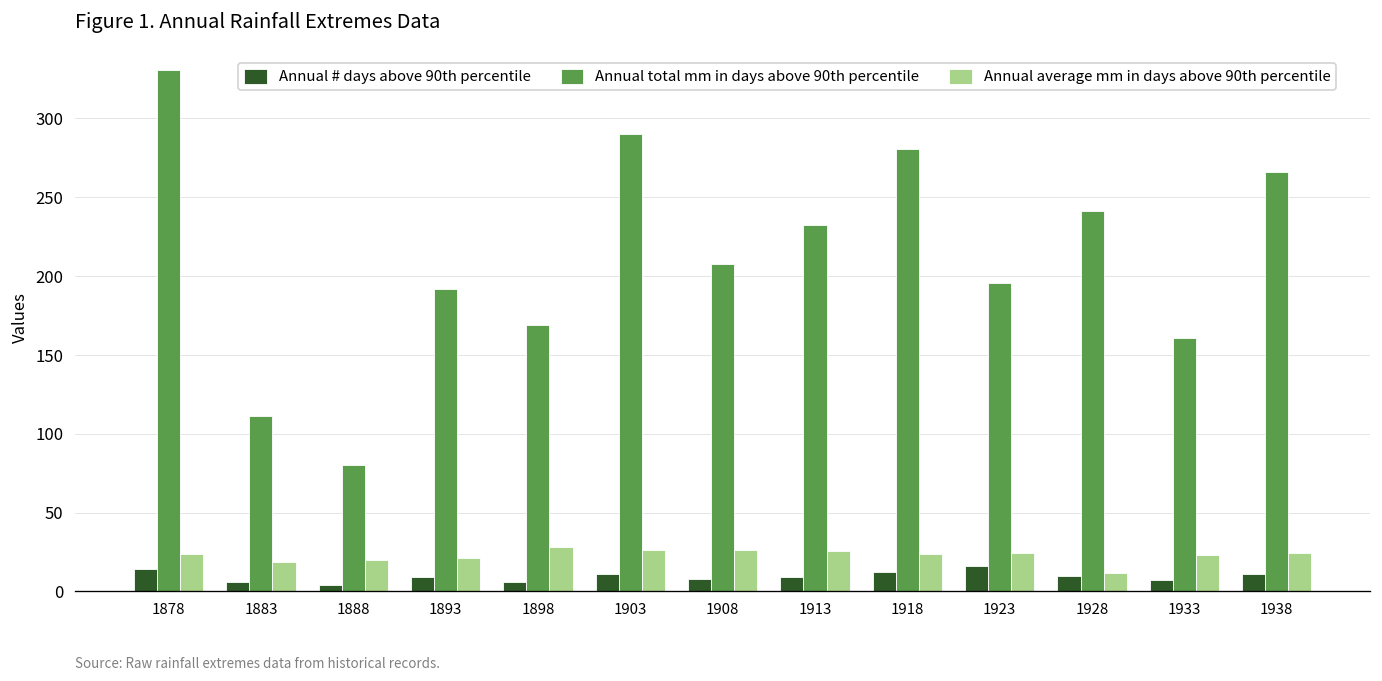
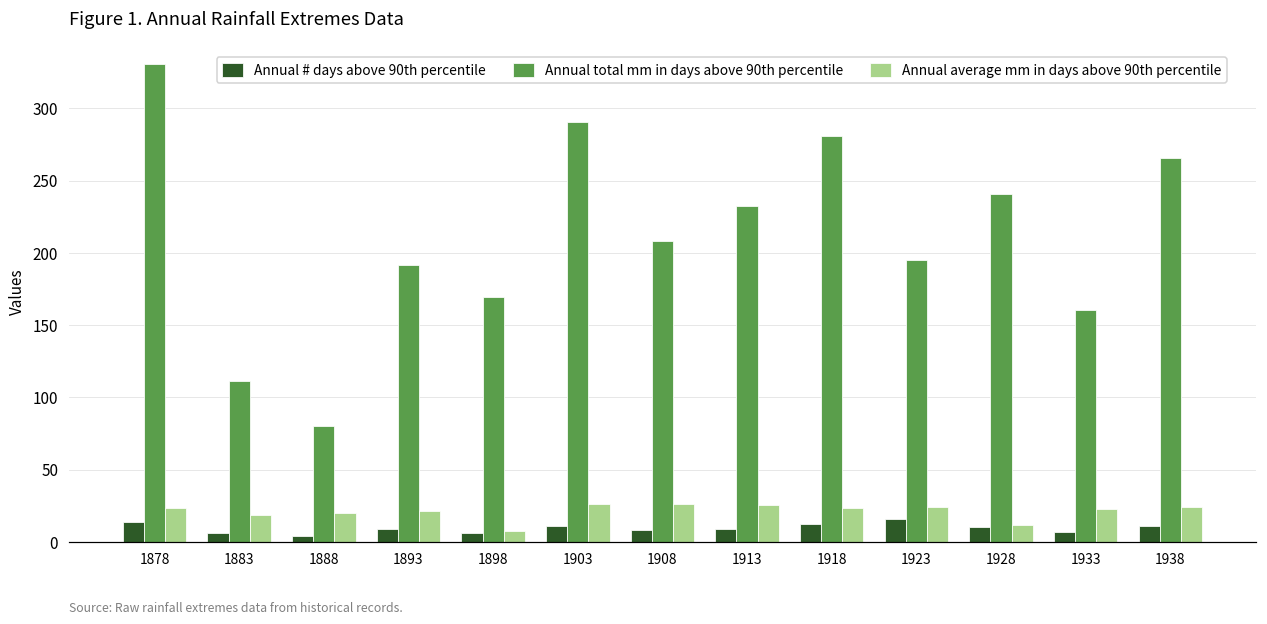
  {
    "Annual # days above 90th percentile": {
      "1878": 14,
      "1883": 6,
      "1888": 4,
      "1893": 9,
      "1898": 6,
      "1903": 11,
      "1908": 8,
      "1913": 9,
      "1918": 12,
      "1923": 16,
      "1928": 10,
      "1933": 7,
      "1938": 11
    },
    "Annual total mm in days above 90th percentile": {
      "1878": 331,
      "1883": 111,
      "1888": 80,
      "1893": 192,
      "1898": 169,
      "1903": 290,
      "1908": 208,
      "1913": 232,
      "1918": 281,
      "1923": 195,
      "1928": 241,
      "1933": 160,
      "1938": 266
    },
    "Annual average mm in days above 90th percentile": {
      "1878": 24,
      "1883": 19,
      "1888": 20,
      "1893": 21,
-     "1898": 28,
+     "1898": 8,
      "1903": 26,
      "1908": 26,
      "1913": 26,
      "1918": 23,
      "1923": 24,
      "1928": 11,
      "1933": 23,
      "1938": 24
    }
  }
